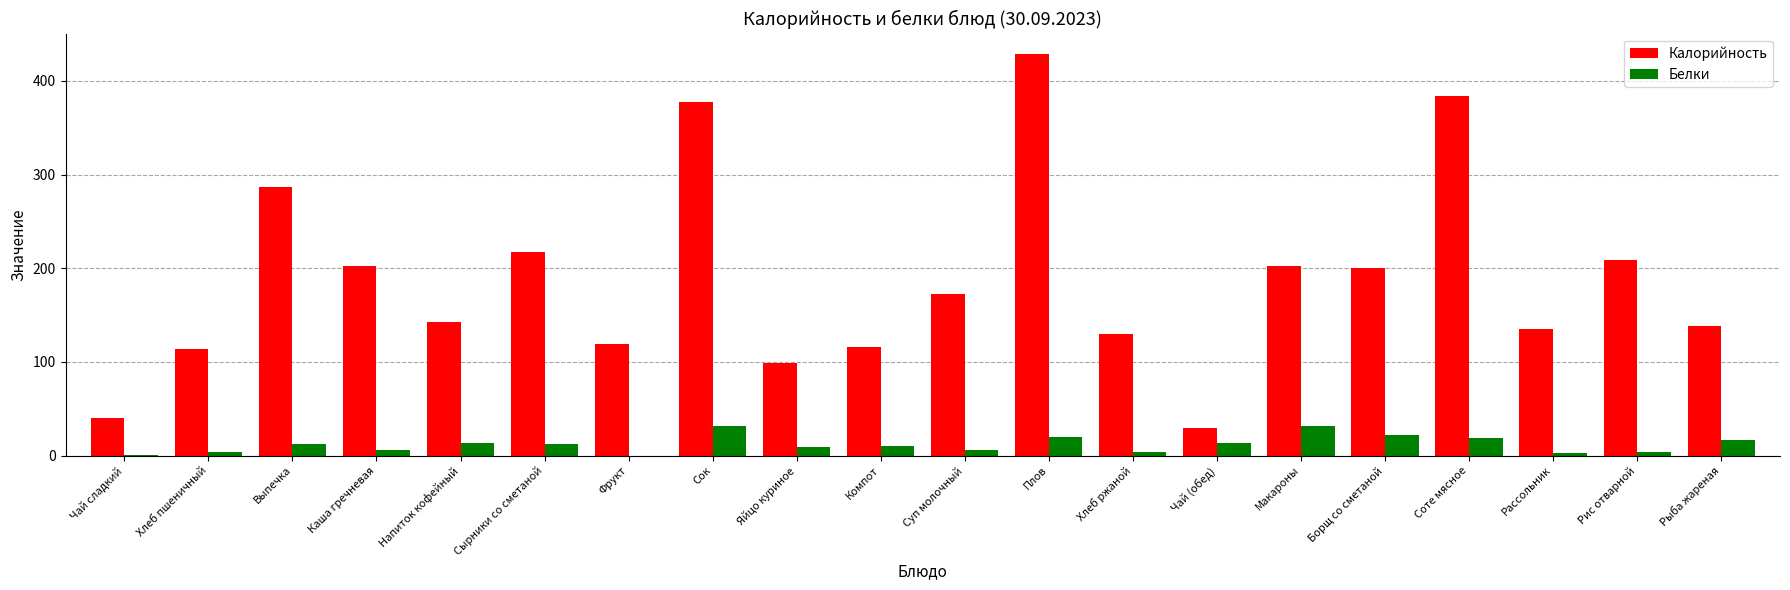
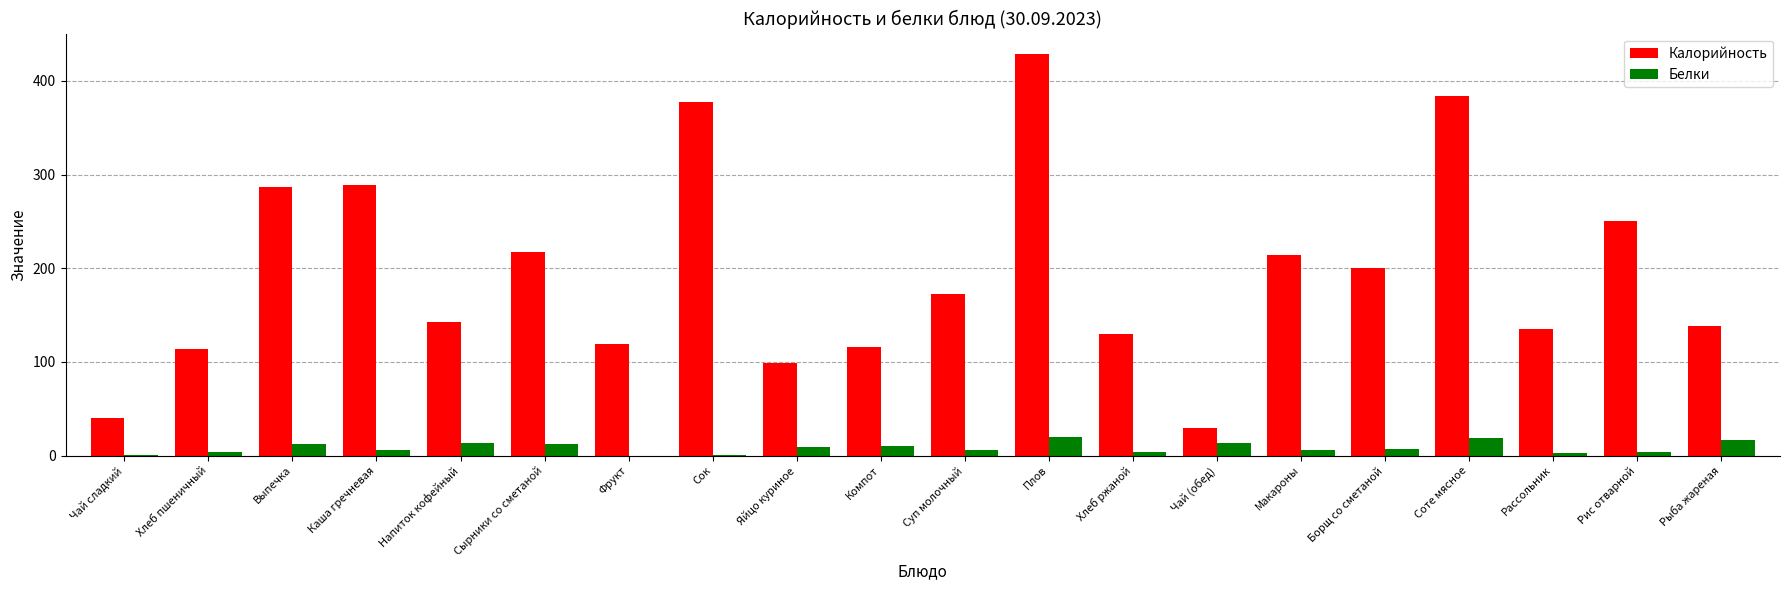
  {
    "Калорийность": {
      "Чай сладкий": 40,
      "Хлеб пшеничный": 110,
      "Выпечка": 290,
-     "Каша гречневая": 200,
+     "Каша гречневая": 290,
      "Напиток кофейный": 140,
      "Сырники со сметаной": 220,
      "Фрукт": 120,
      "Сок": 380,
      "Яйцо куриное": 100,
      "Компот": 120,
      "Суп молочный": 170,
      "Плов": 430,
      "Хлеб ржаной": 130,
      "Чай (обед)": 30,
-     "Макароны": 200,
+     "Макароны": 210,
      "Борщ со сметаной": 200,
      "Соте мясное": 380,
      "Рассольник": 140,
-     "Рис отварной": 210,
+     "Рис отварной": 250,
      "Рыба жареная": 140
    },
    "Белки": {
      "Хлеб пшеничный": 0,
      "Выпечка": 10,
      "Каша гречневая": 10,
      "Напиток кофейный": 10,
      "Сырники со сметаной": 10,
      "Фрукт": 0,
-     "Сок": 30,
+     "Сок": 0,
      "Яйцо куриное": 10,
      "Компот": 10,
      "Суп молочный": 10,
      "Плов": 20,
      "Хлеб ржаной": 0,
      "Чай (обед)": 10,
-     "Макароны": 30,
-     "Борщ со сметаной": 20,
+     "Макароны": 10,
+     "Борщ со сметаной": 10,
      "Соте мясное": 20,
      "Рассольник": 0,
      "Рис отварной": 0,
      "Рыба жареная": 20
    }
  }
